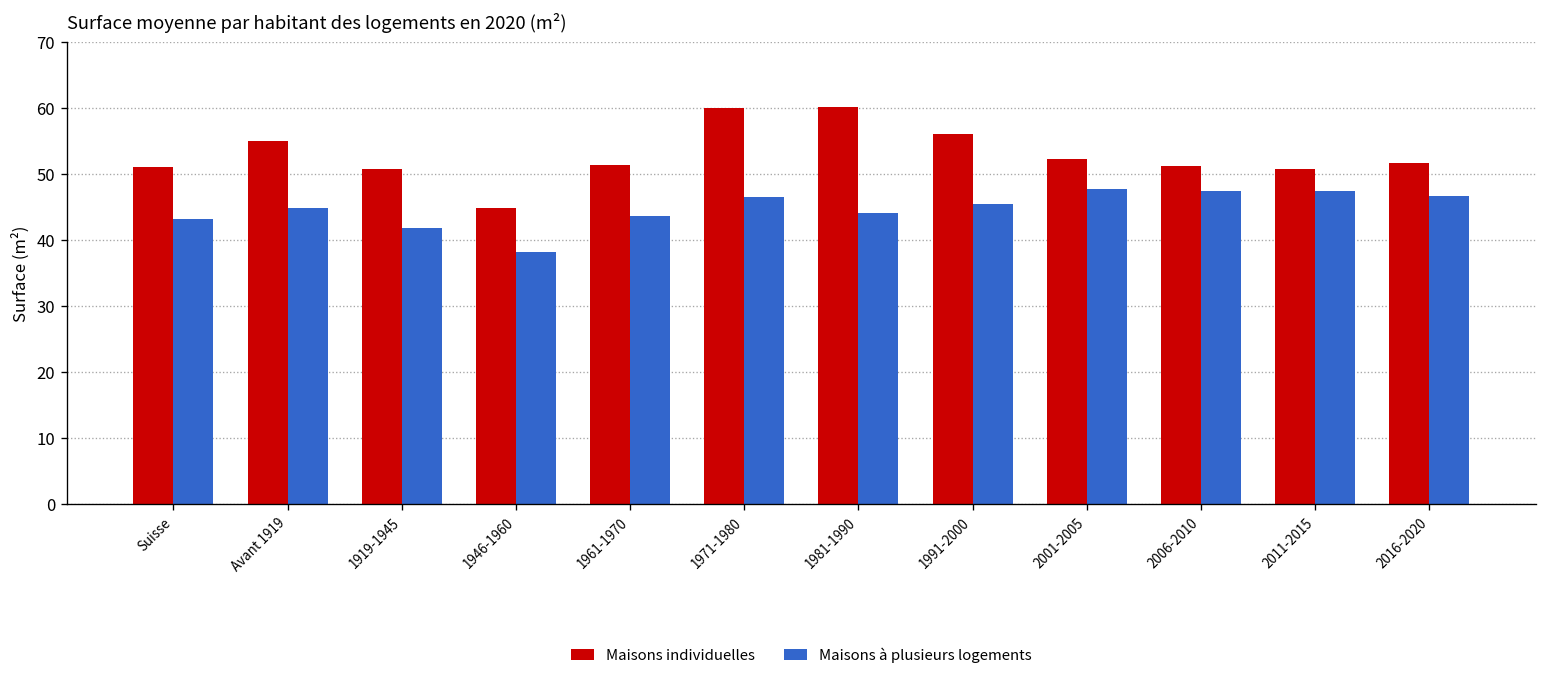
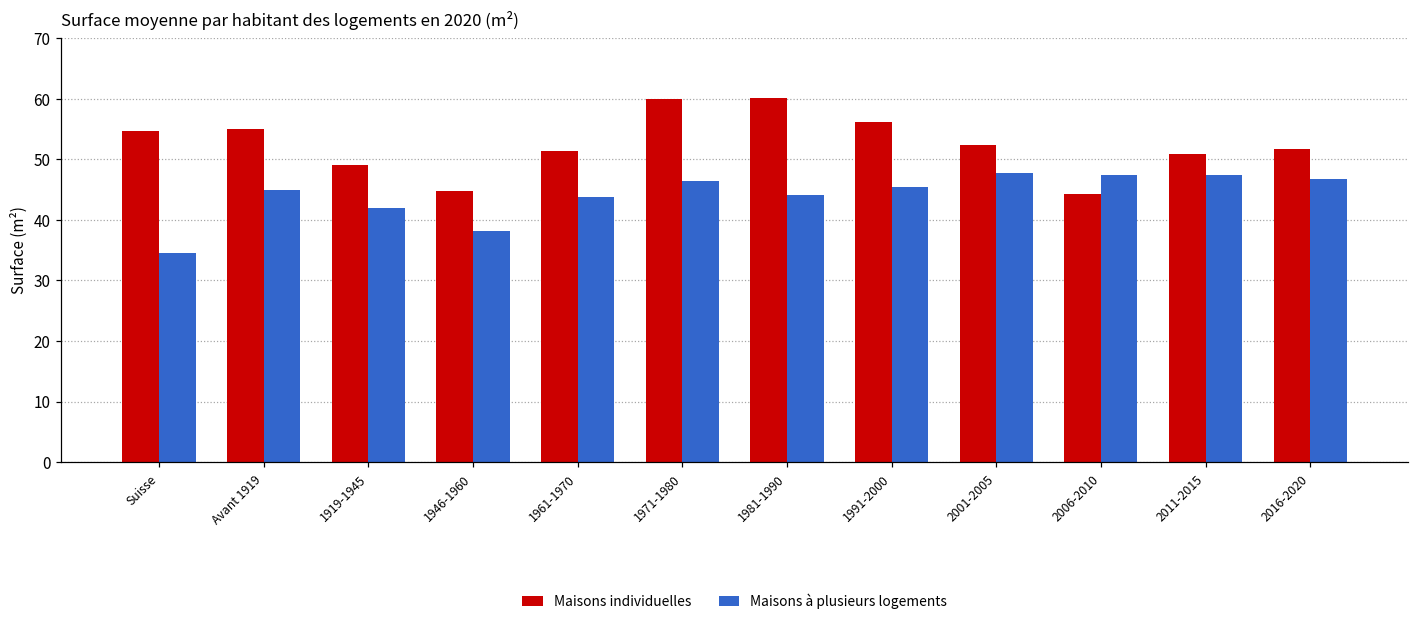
  {
    "Maisons individuelles": {
-     "Suisse": 51,
+     "Suisse": 55,
      "Avant 1919": 55,
-     "1919-1945": 51,
+     "1919-1945": 49,
      "1946-1960": 45,
      "1961-1970": 51,
      "1971-1980": 60,
      "1981-1990": 60,
      "1991-2000": 56,
      "2001-2005": 52,
-     "2006-2010": 51,
+     "2006-2010": 44,
      "2011-2015": 51,
      "2016-2020": 52
    },
    "Maisons à plusieurs logements": {
-     "Suisse": 43,
+     "Suisse": 35,
      "Avant 1919": 45,
      "1919-1945": 42,
      "1946-1960": 38,
      "1961-1970": 44,
      "1971-1980": 47,
      "1981-1990": 44,
      "1991-2000": 46,
      "2001-2005": 48,
      "2006-2010": 47,
      "2011-2015": 47,
      "2016-2020": 47
    }
  }
